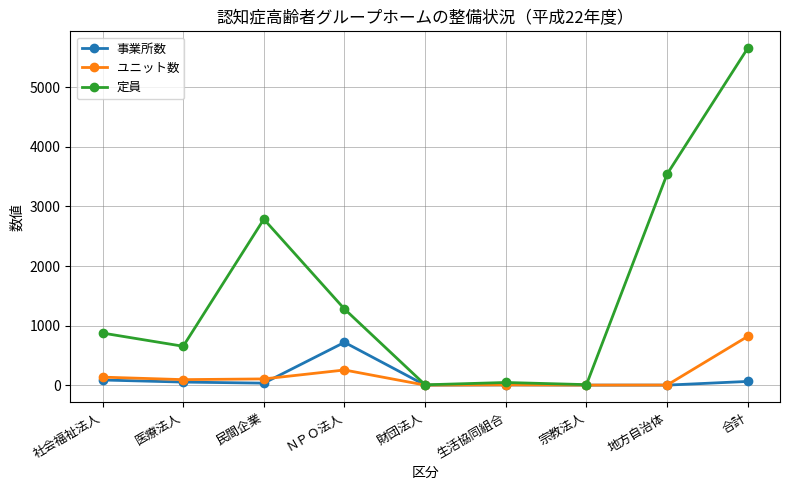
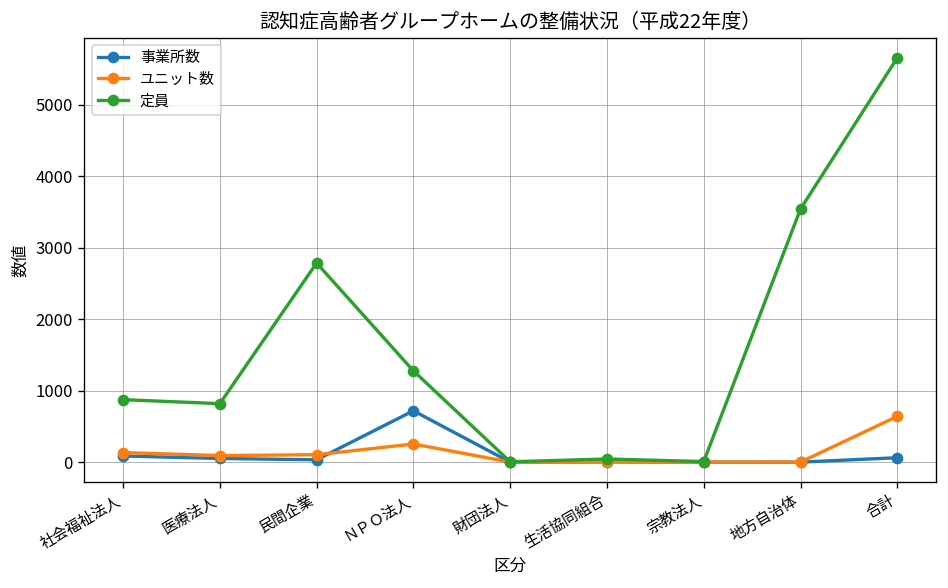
  {
    "事業所数": {
      "社会福祉法人": 100,
      "民間企業": 0,
      "ＮＰＯ法人": 700,
      "合計": 100
    },
    "ユニット数": {
      "社会福祉法人": 100,
      "民間企業": 100,
      "ＮＰＯ法人": 300,
-     "合計": 800
+     "合計": 600
    },
    "定員": {
      "社会福祉法人": 900,
-     "医療法人": 700,
+     "医療法人": 800,
      "民間企業": 2800,
      "ＮＰＯ法人": 1300,
      "地方自治体": 3500,
      "合計": 5700
    }
  }
